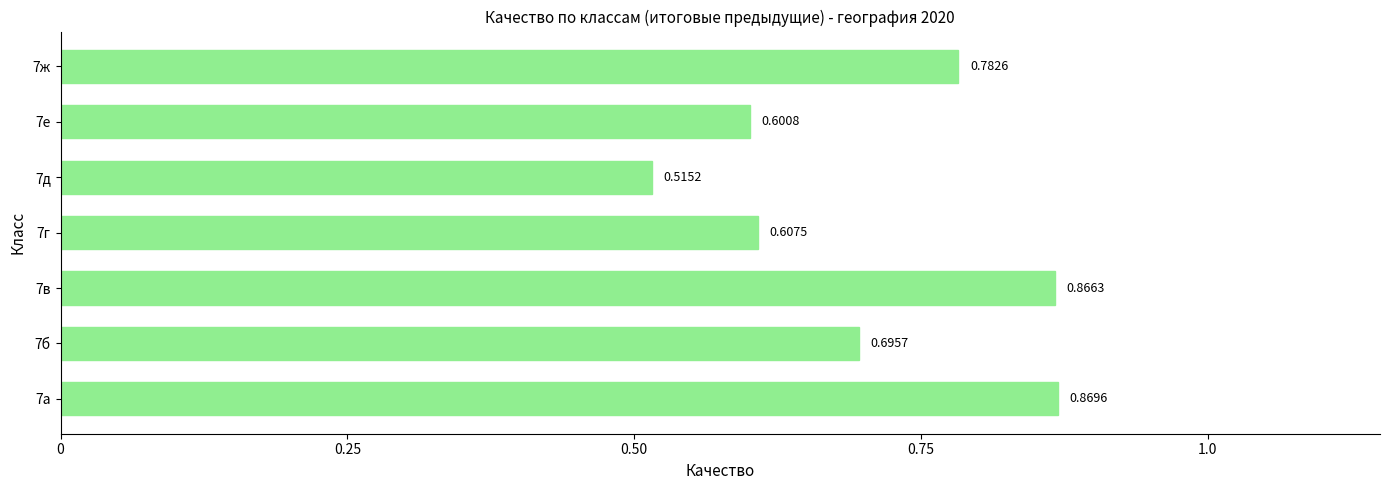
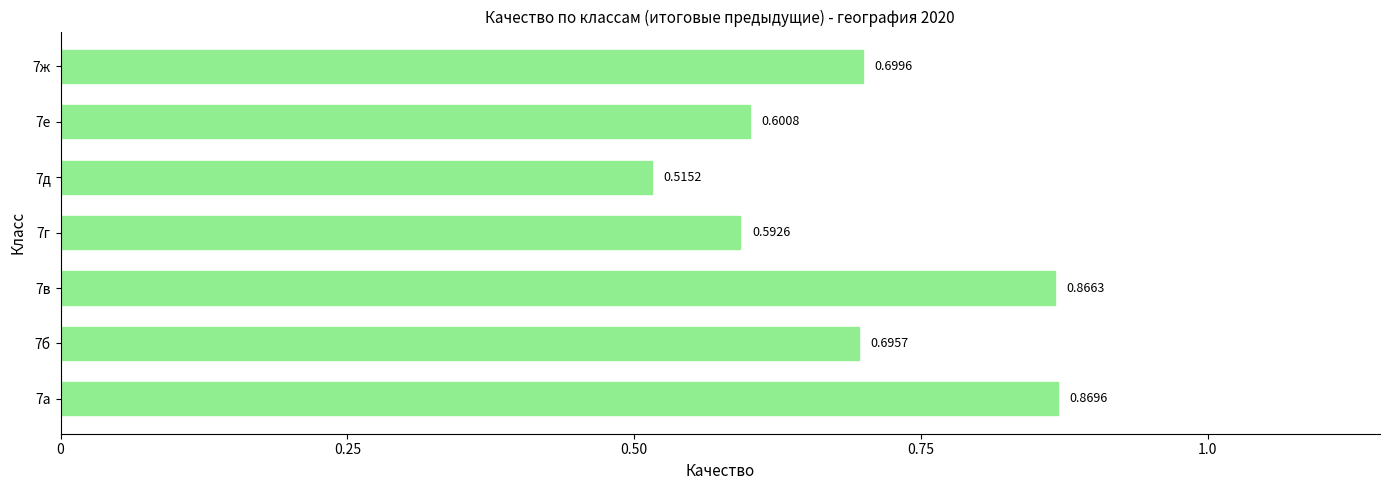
  {
-   "7ж": 0.7826,
+   "7ж": 0.6996,
    "7е": 0.6008,
    "7д": 0.5152,
-   "7г": 0.6075,
+   "7г": 0.5926,
    "7в": 0.8663,
    "7б": 0.6957,
    "7а": 0.8696
  }
